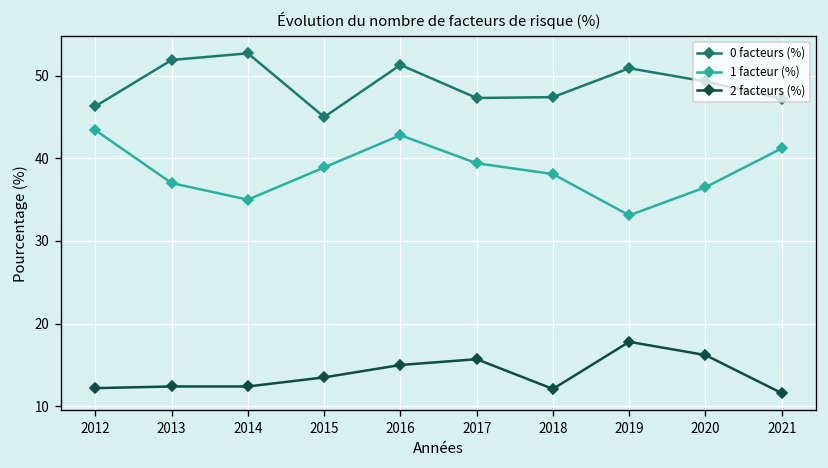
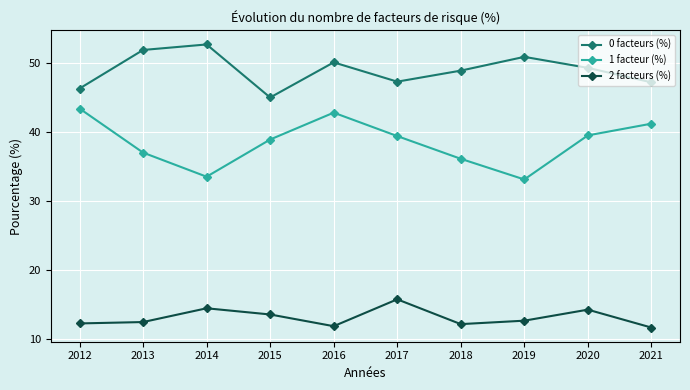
  {
    "0 facteurs (%)": {
      "2012": 46,
      "2013": 52,
      "2014": 53,
      "2015": 45,
-     "2016": 51,
+     "2016": 50,
      "2017": 47,
-     "2018": 47,
+     "2018": 49,
      "2019": 51
    },
    "1 facteur (%)": {
      "2012": 43,
      "2013": 37,
-     "2014": 35,
+     "2014": 34,
      "2015": 39,
      "2016": 43,
      "2017": 39,
-     "2018": 38,
+     "2018": 36,
      "2019": 33,
-     "2020": 37,
+     "2020": 40,
      "2021": 41
    },
    "2 facteurs (%)": {
      "2012": 12,
      "2013": 12,
-     "2014": 12,
+     "2014": 14,
      "2015": 14,
-     "2016": 15,
+     "2016": 12,
      "2017": 16,
      "2018": 12,
-     "2019": 18,
-     "2020": 16,
+     "2019": 13,
+     "2020": 14,
      "2021": 12
    }
  }
